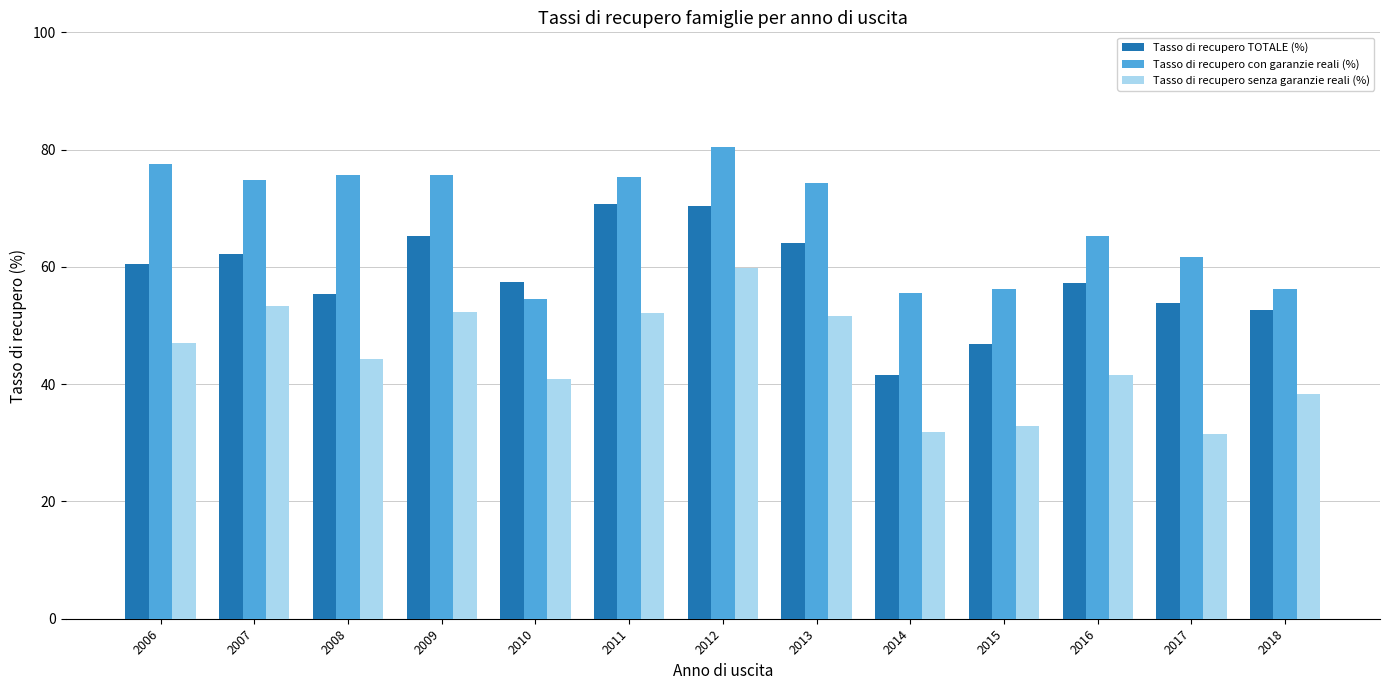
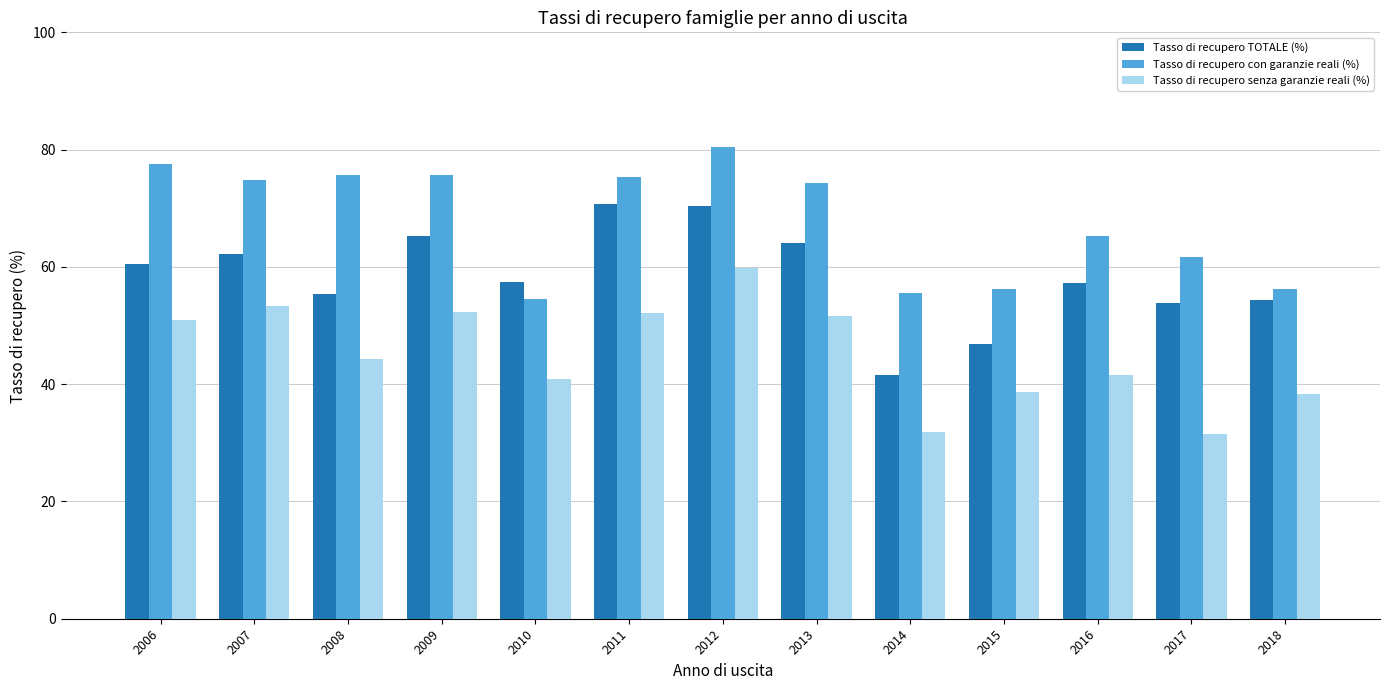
  {
    "Tasso di recupero TOTALE (%)": {
      "2006": 61,
      "2007": 62,
      "2008": 55,
      "2009": 65,
      "2010": 57,
      "2011": 71,
      "2012": 70,
      "2013": 64,
      "2014": 42,
      "2015": 47,
      "2016": 57,
      "2017": 54,
-     "2018": 53
+     "2018": 54
    },
    "Tasso di recupero con garanzie reali (%)": {
      "2006": 78,
      "2007": 75,
      "2008": 76,
      "2009": 76,
      "2010": 55,
      "2011": 75,
      "2012": 80,
      "2013": 74,
      "2014": 56,
      "2015": 56,
      "2016": 65,
      "2017": 62,
      "2018": 56
    },
    "Tasso di recupero senza garanzie reali (%)": {
-     "2006": 47,
+     "2006": 51,
      "2007": 53,
      "2008": 44,
      "2009": 52,
      "2010": 41,
      "2011": 52,
      "2012": 60,
      "2013": 52,
      "2014": 32,
-     "2015": 33,
+     "2015": 39,
      "2016": 42,
      "2017": 31,
      "2018": 38
    }
  }
